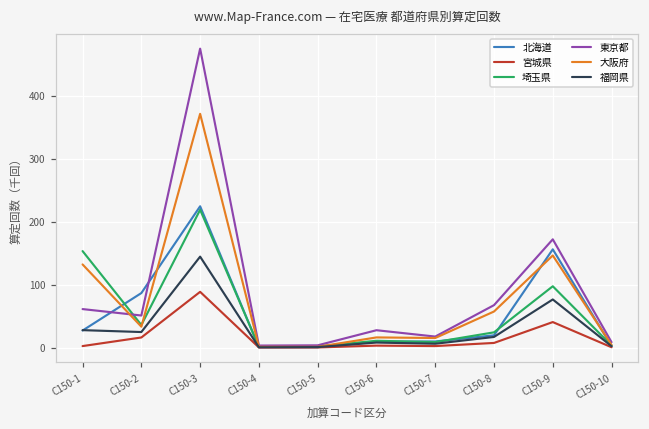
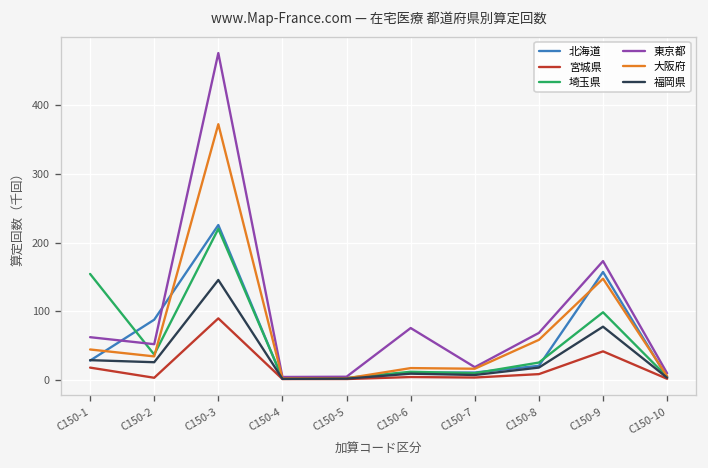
  {
    "北海道": {
      "C150-2": 90,
      "C150-3": 230,
      "C150-9": 160
    },
    "宮城県": {
-     "C150-1": 0,
-     "C150-2": 20,
+     "C150-1": 20,
+     "C150-2": 0,
      "C150-3": 90,
      "C150-6": 0,
      "C150-8": 10,
      "C150-9": 40
    },
    "埼玉県": {
      "C150-1": 150,
      "C150-3": 220,
      "C150-8": 30,
      "C150-9": 100
    },
    "東京都": {
      "C150-1": 60,
      "C150-2": 50,
      "C150-3": 480,
-     "C150-6": 30,
+     "C150-6": 80,
      "C150-8": 70,
      "C150-9": 170
    },
    "大阪府": {
-     "C150-1": 130,
+     "C150-1": 40,
      "C150-3": 370,
      "C150-6": 20,
      "C150-8": 60,
      "C150-9": 150
    },
    "福岡県": {
      "C150-2": 30,
      "C150-3": 150,
      "C150-9": 80
    }
  }
